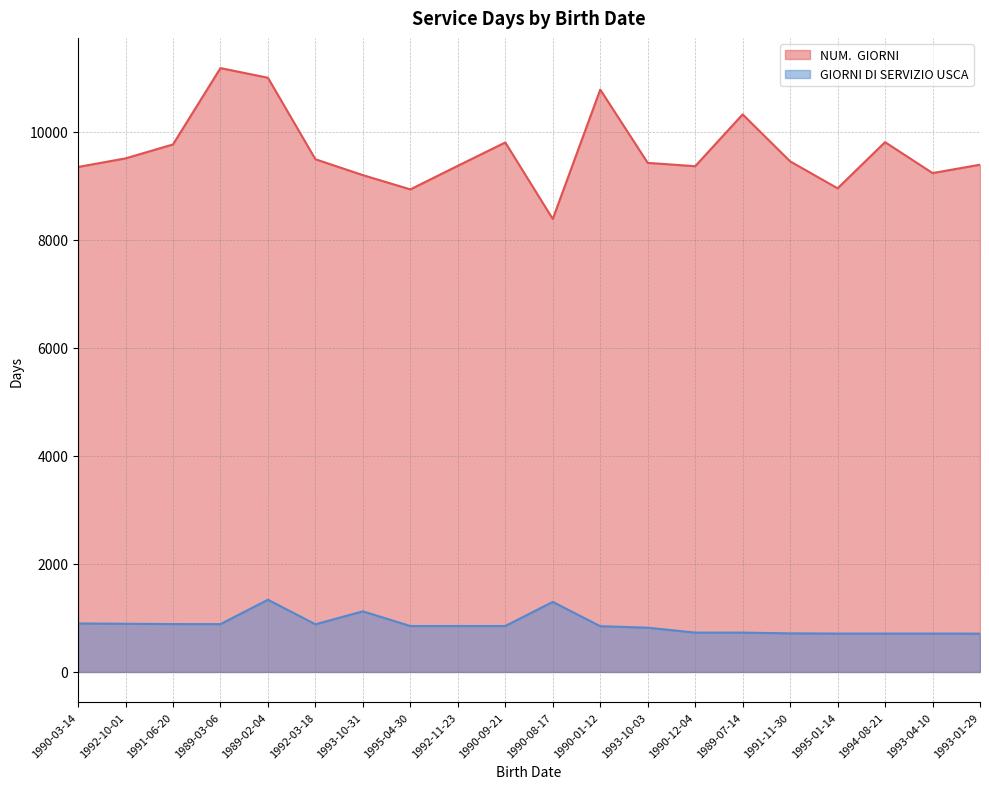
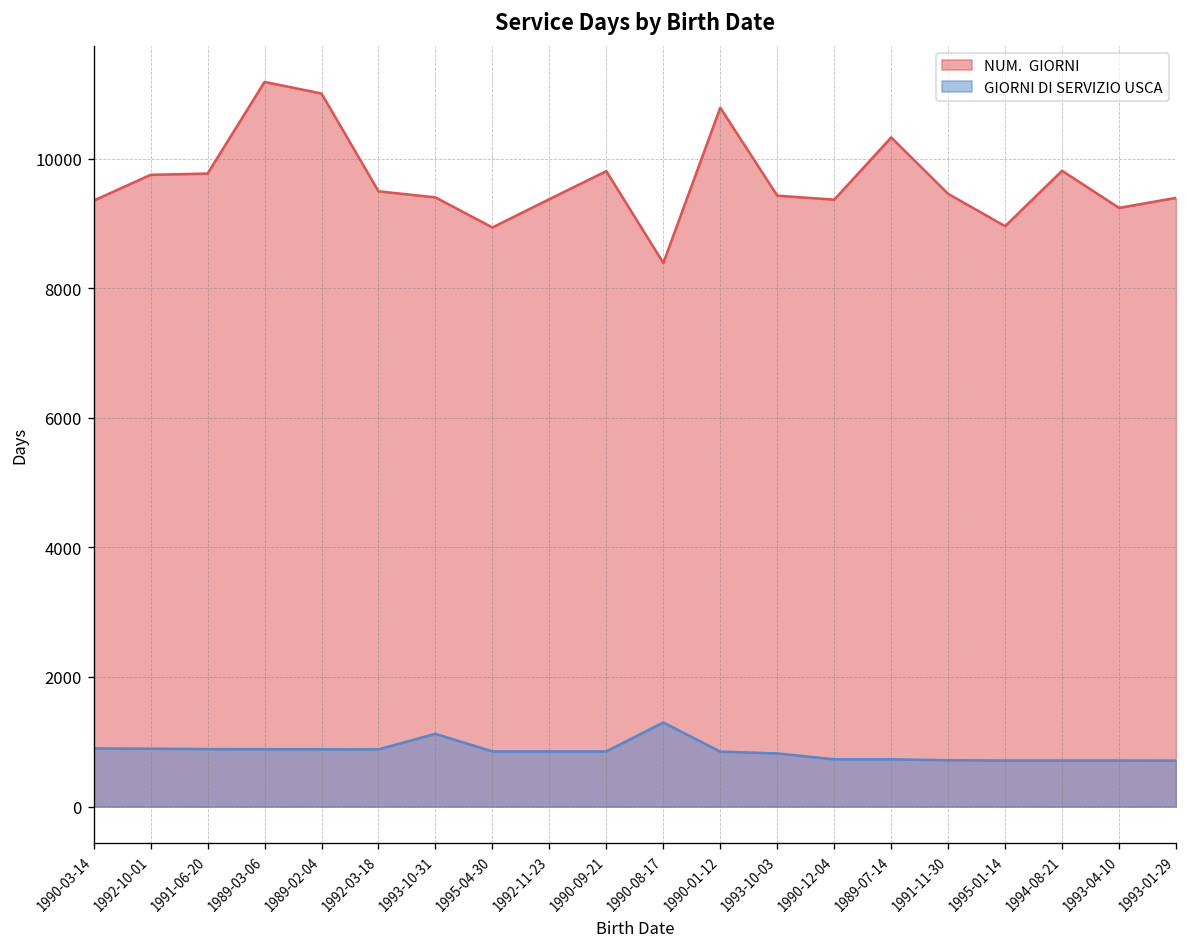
  {
    "NUM. GIORNI": {
      "1990-03-14": 9400,
-     "1992-10-01": 9500,
+     "1992-10-01": 9700,
      "1991-06-20": 9800,
      "1989-03-06": 11200,
      "1989-02-04": 11000,
      "1992-03-18": 9500,
-     "1993-10-31": 9200,
+     "1993-10-31": 9400,
      "1995-04-30": 8900,
      "1992-11-23": 9400,
      "1990-09-21": 9800,
      "1990-08-17": 8400,
      "1990-01-12": 10800,
      "1993-10-03": 9400,
      "1990-12-04": 9400,
      "1989-07-14": 10300,
      "1991-11-30": 9500,
      "1995-01-14": 9000,
      "1994-08-21": 9800,
      "1993-04-10": 9200,
      "1993-01-29": 9400
    },
    "GIORNI DI SERVIZIO USCA": {
      "1990-03-14": 900,
      "1992-10-01": 900,
      "1991-06-20": 900,
      "1989-03-06": 900,
-     "1989-02-04": 1300,
+     "1989-02-04": 900,
      "1992-03-18": 900,
      "1993-10-31": 1100,
      "1995-04-30": 900,
      "1992-11-23": 900,
      "1990-09-21": 900,
      "1990-08-17": 1300,
      "1990-01-12": 800,
      "1993-10-03": 800,
      "1990-12-04": 700,
      "1989-07-14": 700,
      "1991-11-30": 700,
      "1995-01-14": 700,
      "1994-08-21": 700,
      "1993-04-10": 700,
      "1993-01-29": 700
    }
  }
